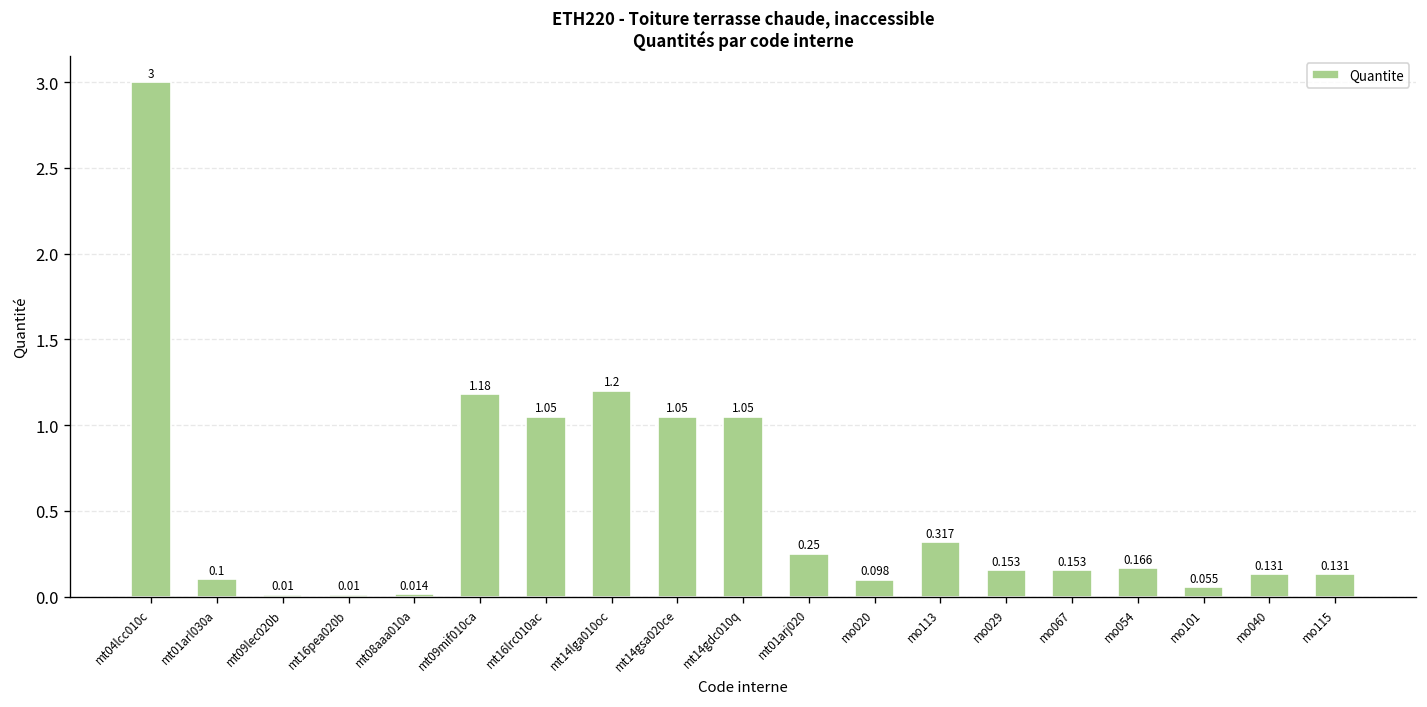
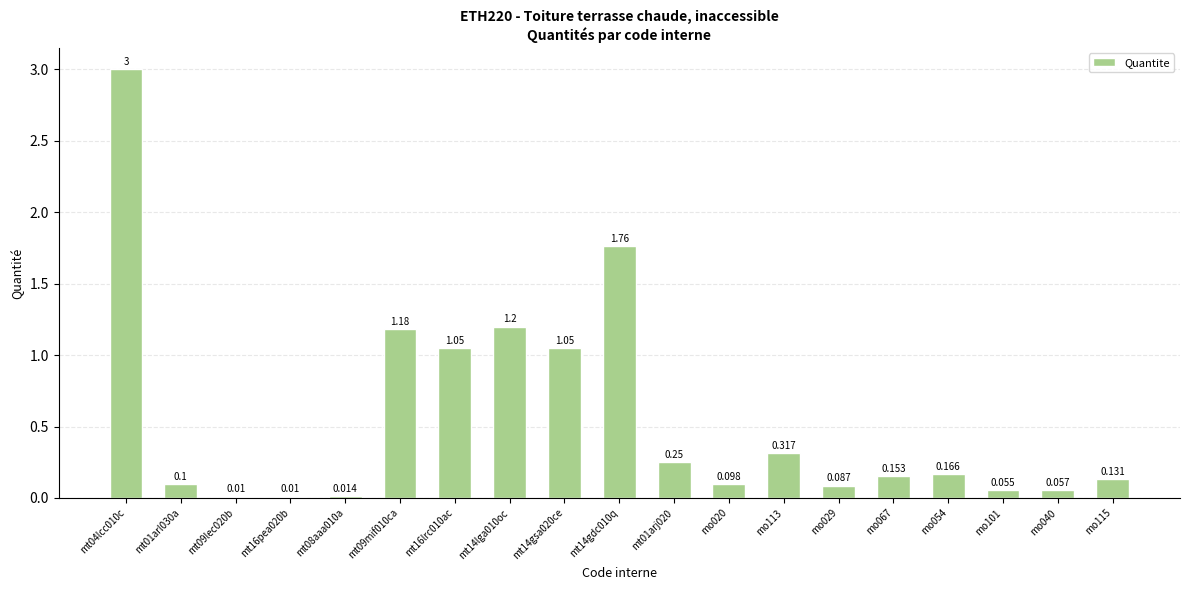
  {
    "mt04lcc010c": 3,
    "mt01arl030a": 0.1,
    "mt09lec020b": 0.01,
    "mt16pea020b": 0.01,
    "mt08aaa010a": 0.014,
    "mt09mif010ca": 1.18,
    "mt16lrc010ac": 1.05,
    "mt14lga010oc": 1.2,
    "mt14gsa020ce": 1.05,
-   "mt14gdc010q": 1.05,
+   "mt14gdc010q": 1.76,
    "mt01arj020": 0.25,
    "mo020": 0.098,
    "mo113": 0.317,
-   "mo029": 0.153,
+   "mo029": 0.087,
    "mo067": 0.153,
    "mo054": 0.166,
    "mo101": 0.055,
-   "mo040": 0.131,
+   "mo040": 0.057,
    "mo115": 0.131
  }
